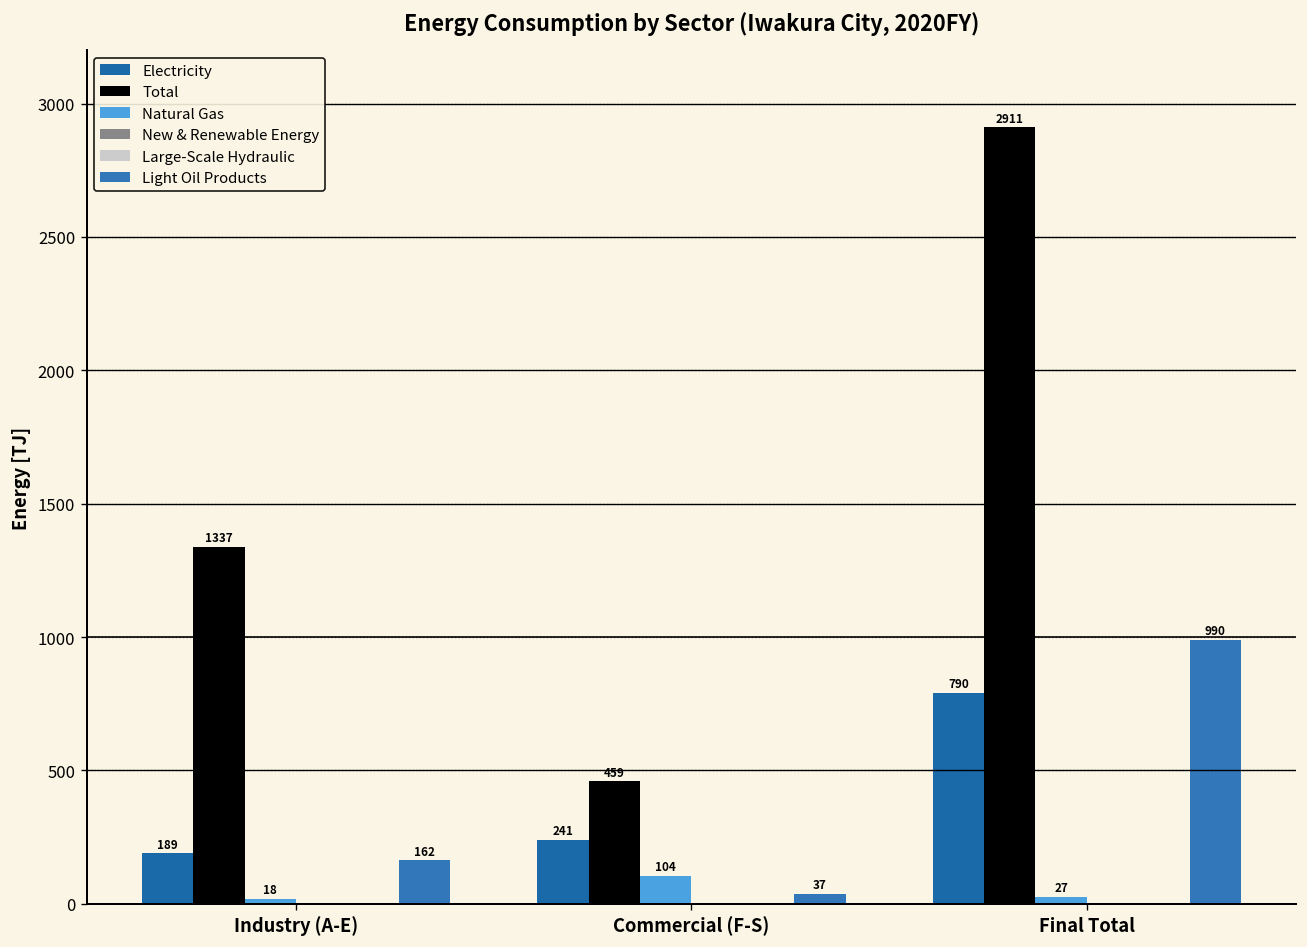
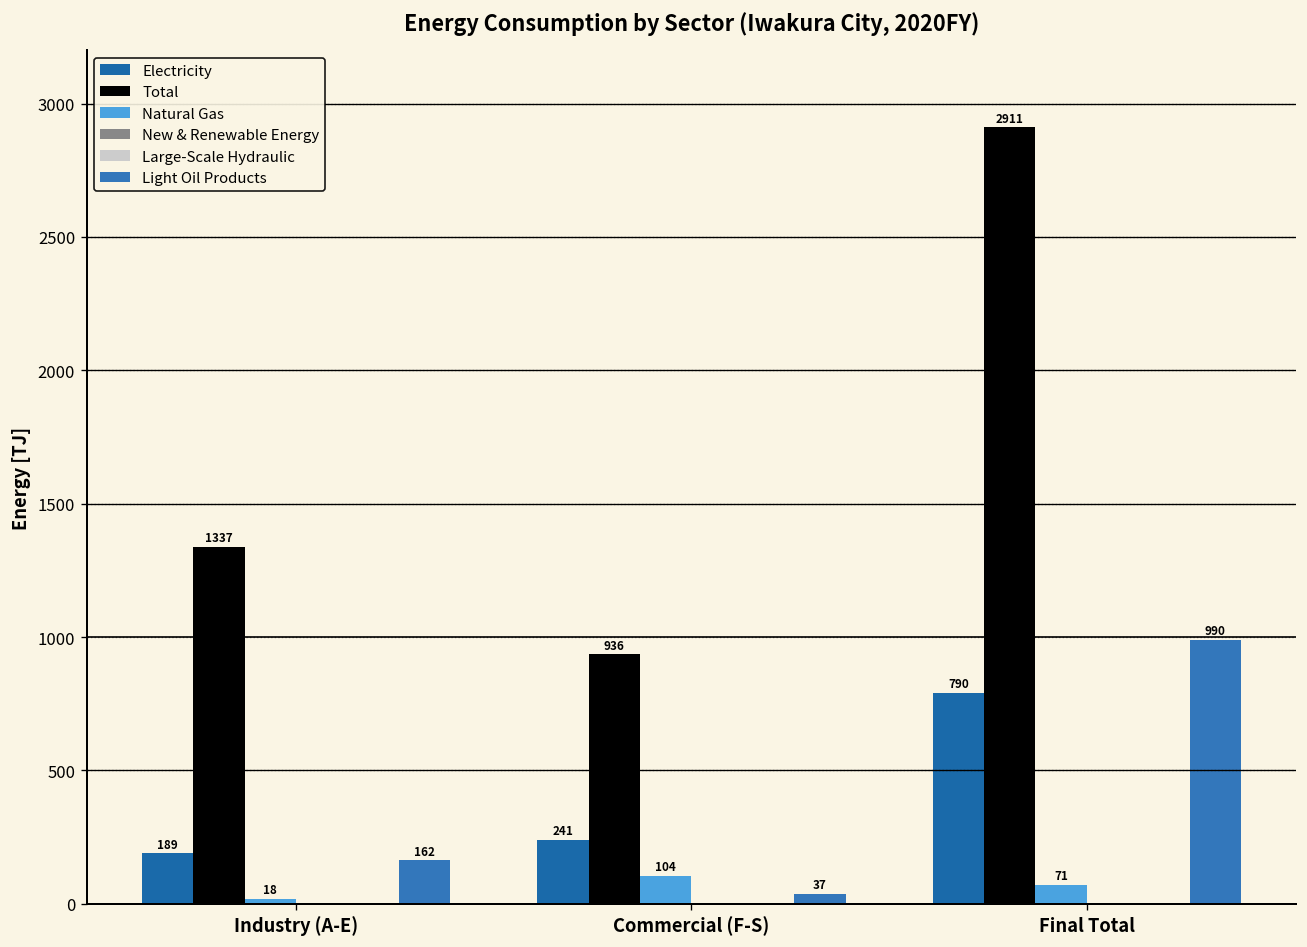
  {
    "Total": {
      "Industry (A-E)": 1337,
-     "Commercial (F-S)": 459,
+     "Commercial (F-S)": 936,
      "Final Total": 2911
    },
    "Natural Gas": {
      "Industry (A-E)": 18,
      "Commercial (F-S)": 104,
-     "Final Total": 27
+     "Final Total": 71
    },
    "New & Renewable Energy": {
      "Industry (A-E)": 0,
      "Commercial (F-S)": 0,
      "Final Total": 0
    },
    "Large-Scale Hydraulic": {
      "Industry (A-E)": 0,
      "Commercial (F-S)": 0,
      "Final Total": 0
    }
  }
